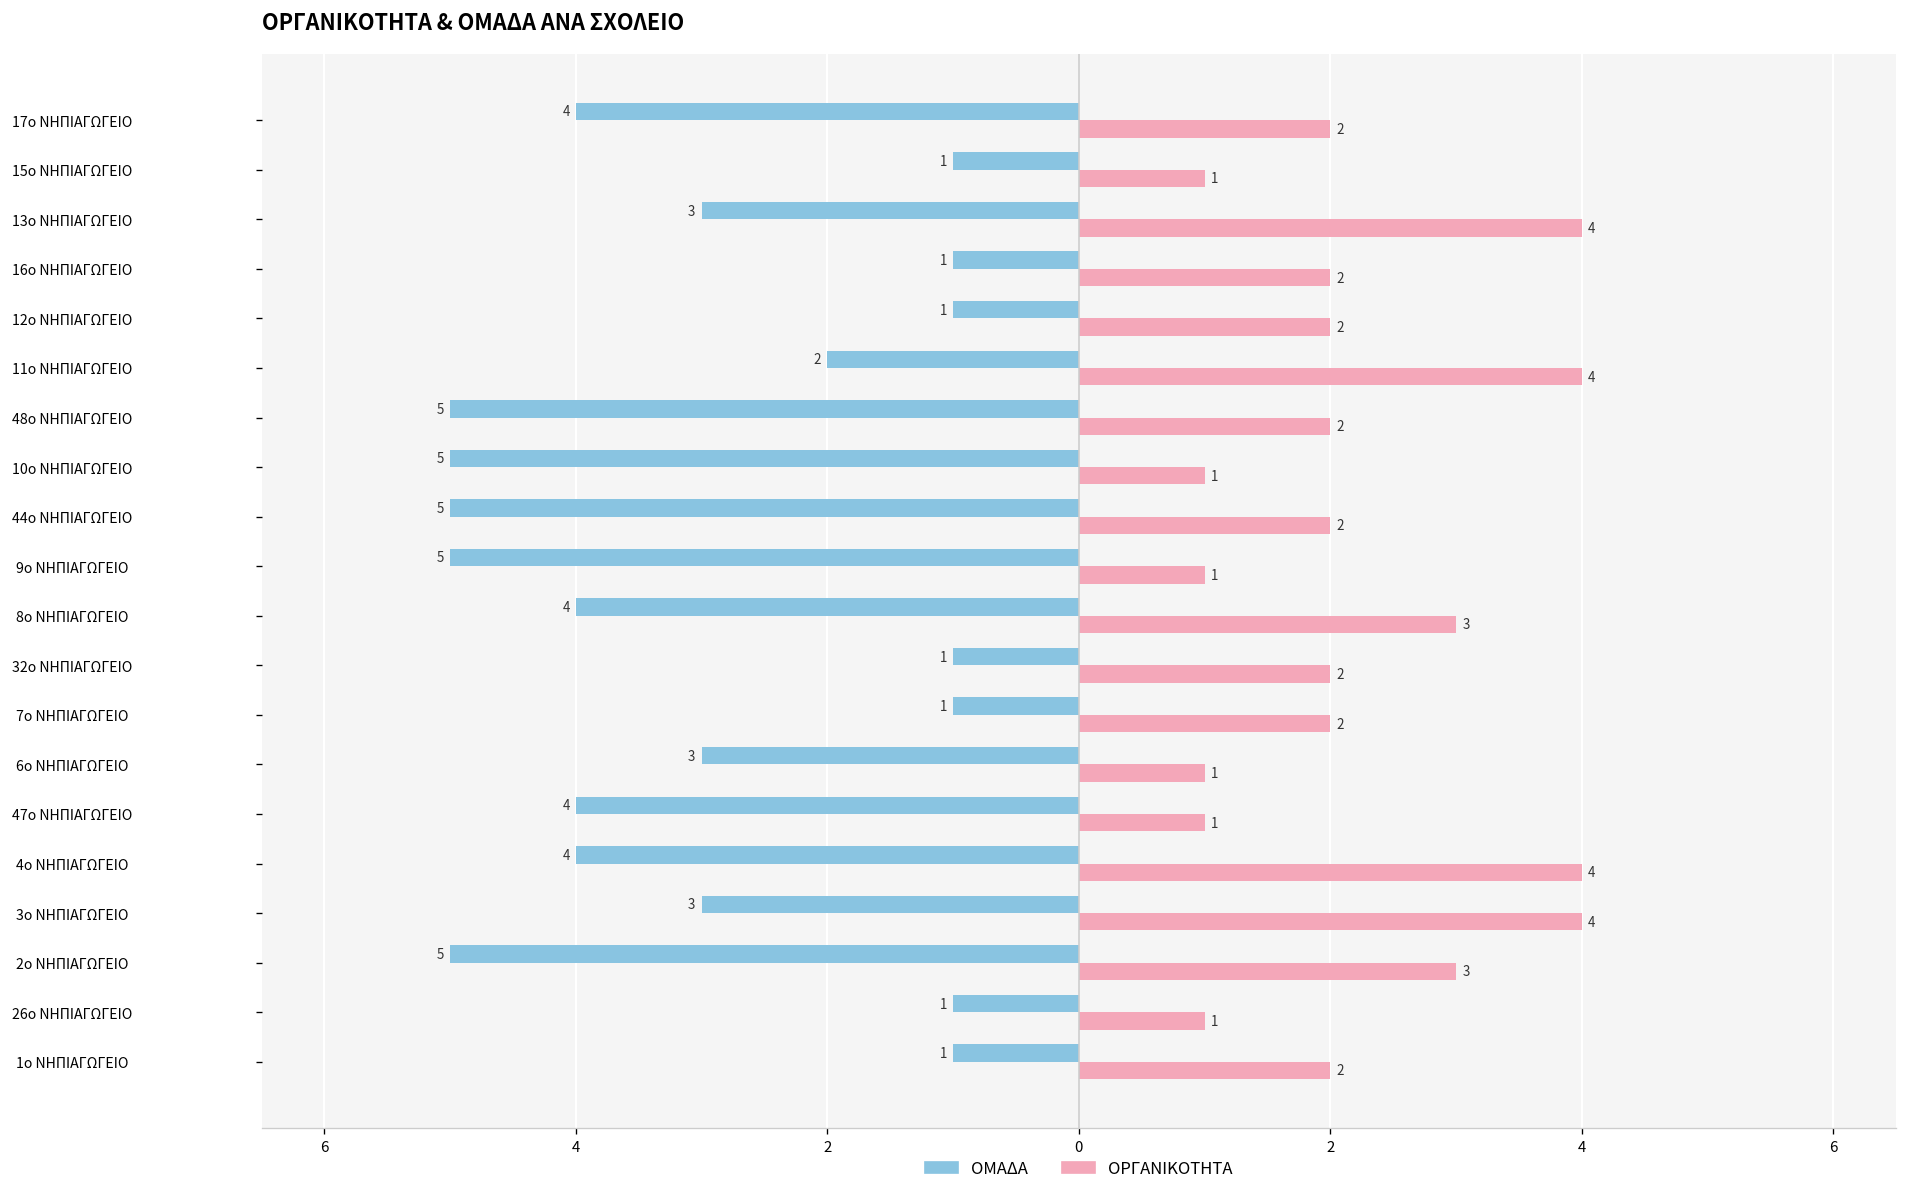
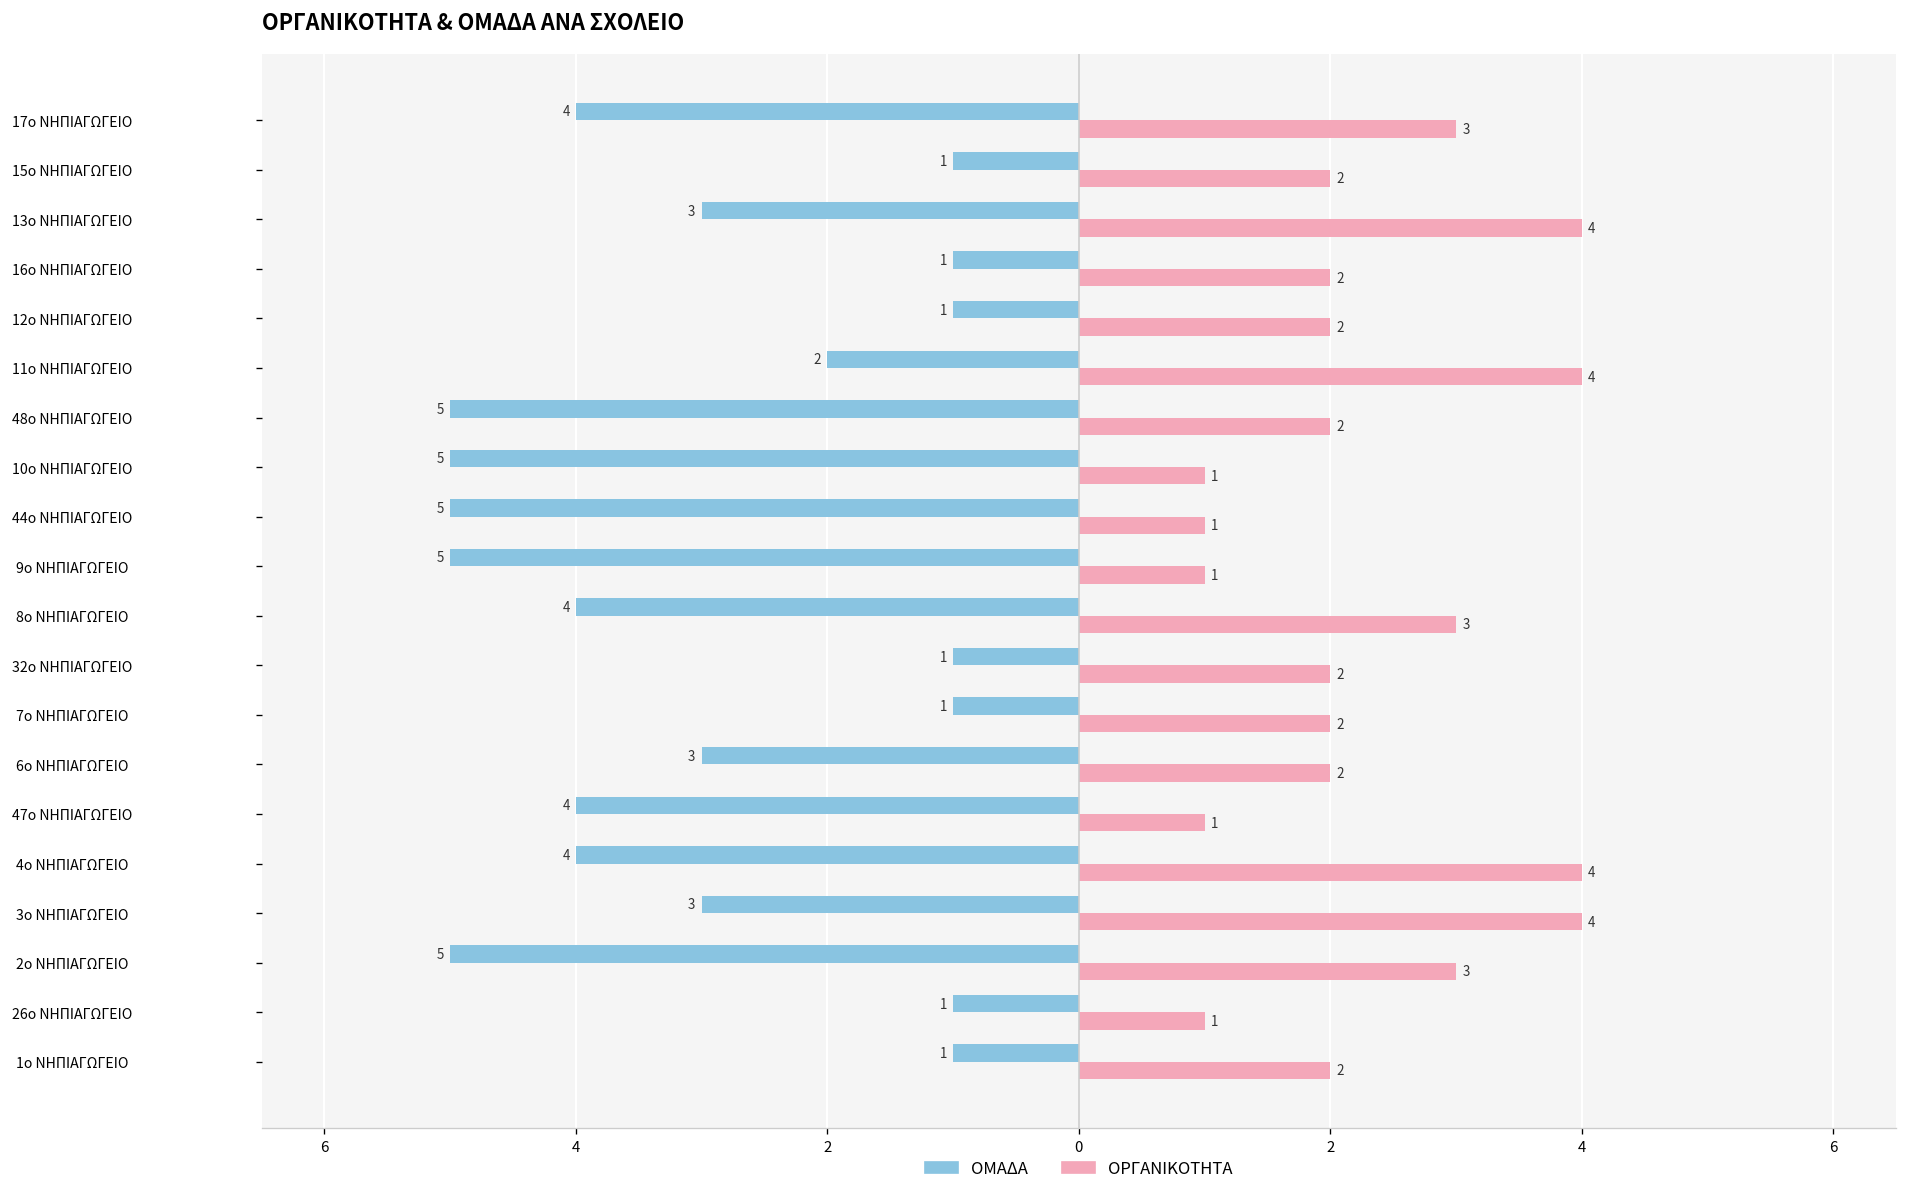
  {
    "ΟΡΓΑΝΙΚΟΤΗΤΑ": {
-     "17ο ΝΗΠΙΑΓΩΓΕΙΟ": 2,
-     "15ο ΝΗΠΙΑΓΩΓΕΙΟ": 1,
+     "17ο ΝΗΠΙΑΓΩΓΕΙΟ": 3,
+     "15ο ΝΗΠΙΑΓΩΓΕΙΟ": 2,
      "13ο ΝΗΠΙΑΓΩΓΕΙΟ": 4,
      "16ο ΝΗΠΙΑΓΩΓΕΙΟ": 2,
      "12ο ΝΗΠΙΑΓΩΓΕΙΟ": 2,
      "11ο ΝΗΠΙΑΓΩΓΕΙΟ": 4,
      "48ο ΝΗΠΙΑΓΩΓΕΙΟ": 2,
      "10ο ΝΗΠΙΑΓΩΓΕΙΟ": 1,
-     "44ο ΝΗΠΙΑΓΩΓΕΙΟ": 2,
+     "44ο ΝΗΠΙΑΓΩΓΕΙΟ": 1,
      "9ο ΝΗΠΙΑΓΩΓΕΙΟ": 1,
      "8ο ΝΗΠΙΑΓΩΓΕΙΟ": 3,
      "32ο ΝΗΠΙΑΓΩΓΕΙΟ": 2,
      "7ο ΝΗΠΙΑΓΩΓΕΙΟ": 2,
-     "6ο ΝΗΠΙΑΓΩΓΕΙΟ": 1,
+     "6ο ΝΗΠΙΑΓΩΓΕΙΟ": 2,
      "47ο ΝΗΠΙΑΓΩΓΕΙΟ": 1,
      "4ο ΝΗΠΙΑΓΩΓΕΙΟ": 4,
      "3ο ΝΗΠΙΑΓΩΓΕΙΟ": 4,
      "2ο ΝΗΠΙΑΓΩΓΕΙΟ": 3,
      "26ο ΝΗΠΙΑΓΩΓΕΙΟ": 1,
      "1ο ΝΗΠΙΑΓΩΓΕΙΟ": 2
    }
  }
